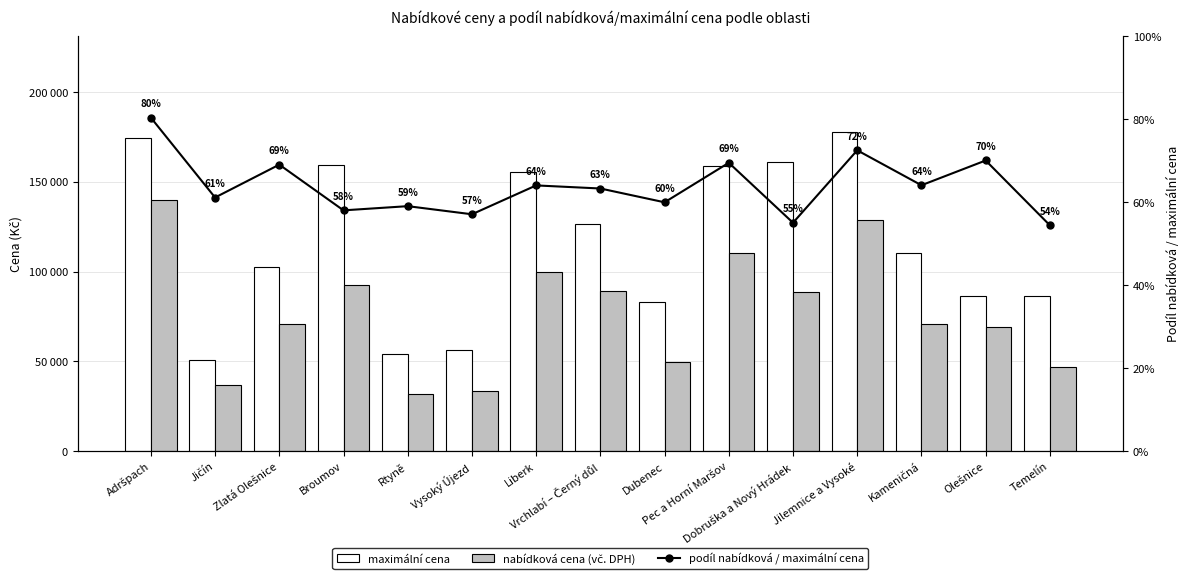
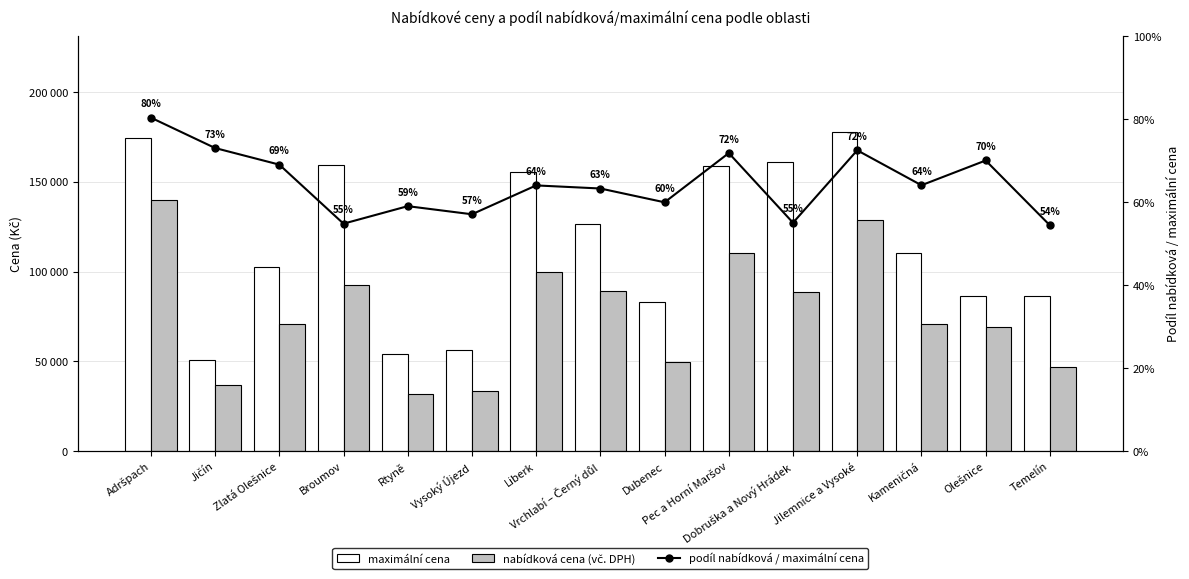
  {
    "podíl nabídková / maximální cena": {
      "Adršpach": "80%",
-     "Jičín": "61%",
+     "Jičín": "73%",
      "Zlatá Olešnice": "69%",
-     "Broumov": "58%",
+     "Broumov": "55%",
      "Rtyně": "59%",
      "Vysoký Újezd": "57%",
      "Liberk": "64%",
      "Vrchlabí – Černý důl": "63%",
      "Dubenec": "60%",
-     "Pec a Horní Maršov": "69%",
+     "Pec a Horní Maršov": "72%",
      "Dobruška a Nový Hrádek": "55%",
      "Jilemnice a Vysoké": "72%",
      "Kameničná": "64%",
      "Olešnice": "70%",
      "Temelín": "54%"
    }
  }
